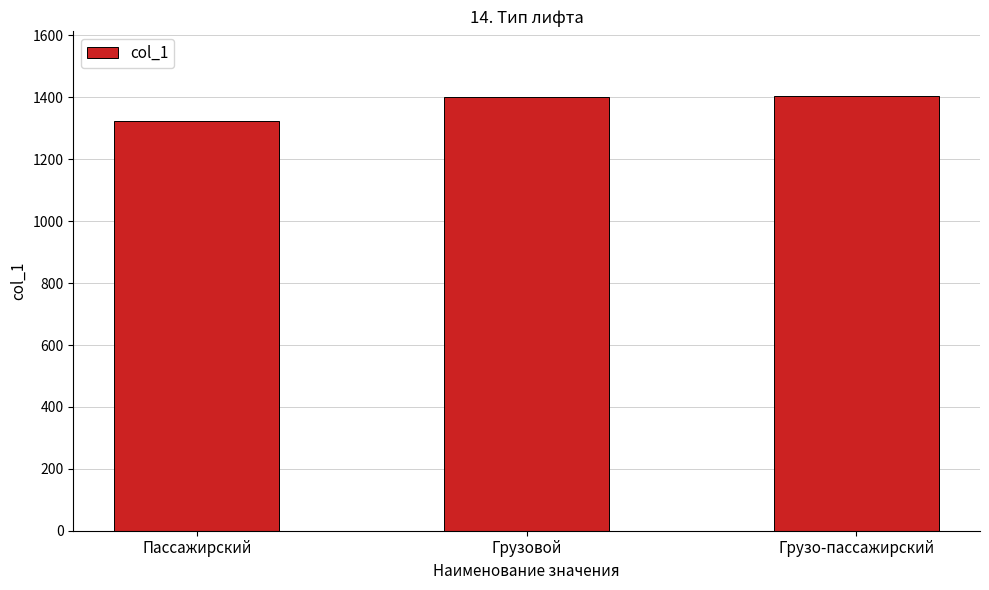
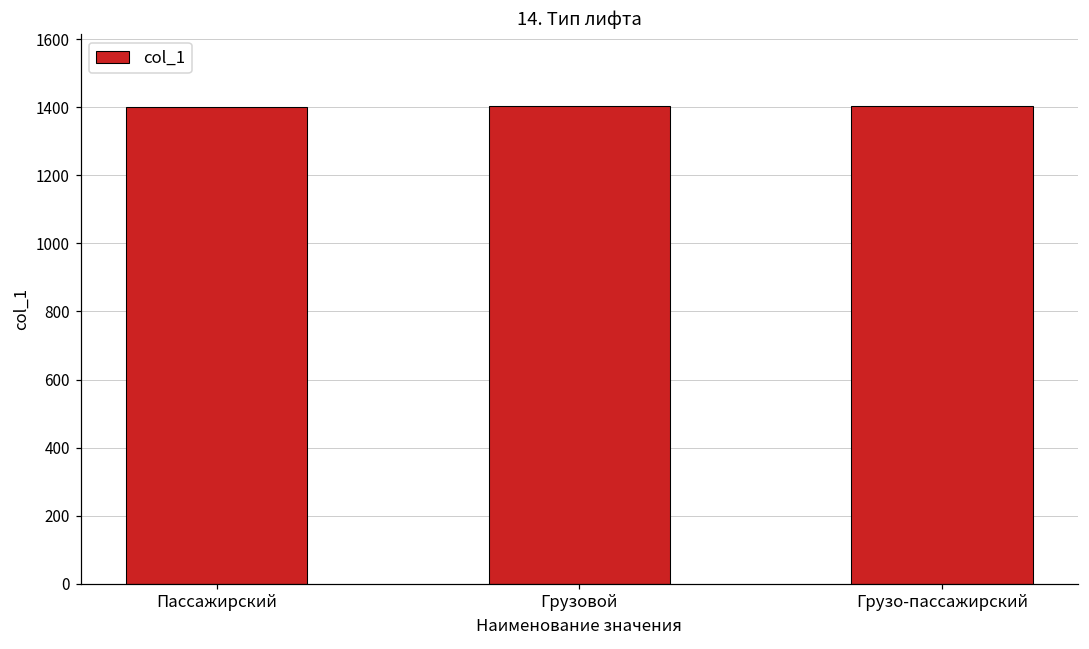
  {
-   "Пассажирский": 1330,
+   "Пассажирский": 1400,
    "Грузовой": 1400,
    "Грузо-пассажирский": 1400
  }
